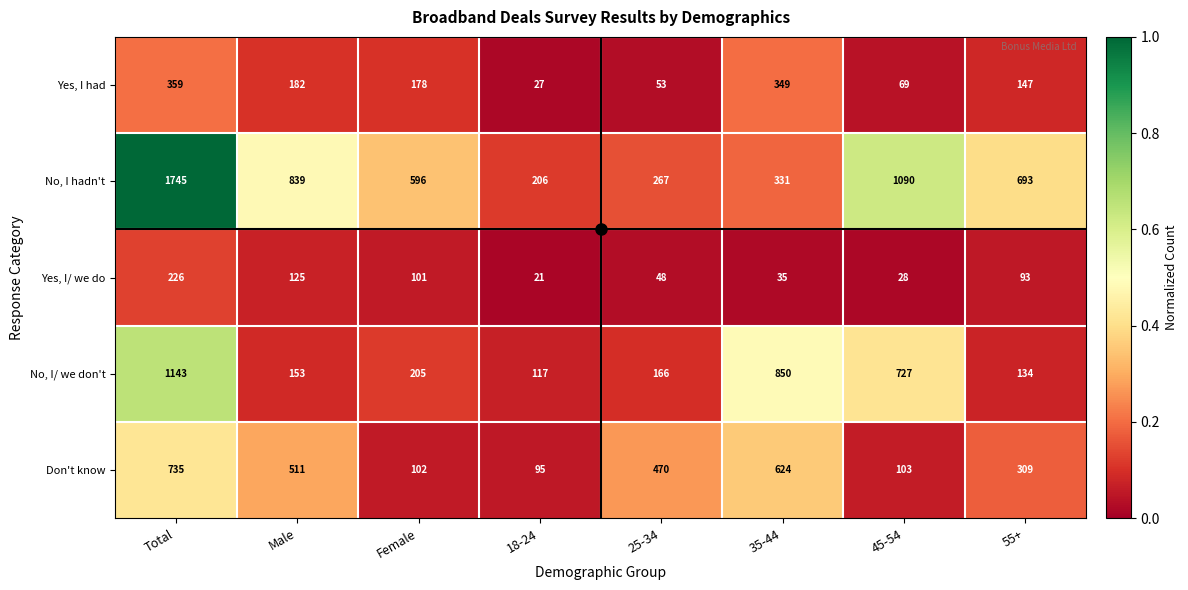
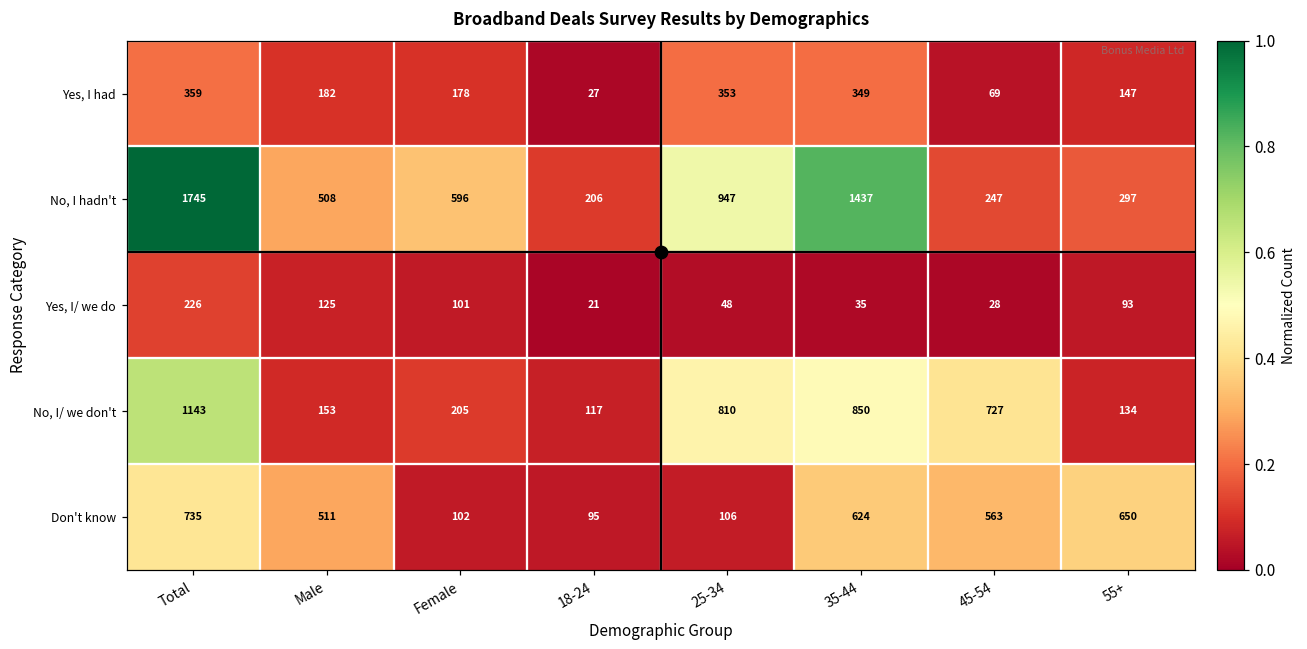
  {
    "Yes, I had": {
      "Total": 359,
      "Male": 182,
      "Female": 178,
      "18-24": 27,
-     "25-34": 53,
+     "25-34": 353,
      "35-44": 349,
      "45-54": 69
    },
    "No, I hadn't": {
      "Total": 1745,
-     "Male": 839,
+     "Male": 508,
      "Female": 596,
      "18-24": 206,
-     "25-34": 267,
-     "35-44": 331,
-     "45-54": 1090,
-     "55+": 693
+     "25-34": 947,
+     "35-44": 1437,
+     "45-54": 247,
+     "55+": 297
    },
    "Yes, I/ we do": {
      "Total": 226,
      "Male": 125,
      "Female": 101,
      "18-24": 21,
      "25-34": 48,
      "35-44": 35,
      "45-54": 28,
      "55+": 93
    },
    "No, I/ we don't": {
      "Total": 1143,
      "Male": 153,
      "Female": 205,
      "18-24": 117,
-     "25-34": 166,
+     "25-34": 810,
      "35-44": 850,
      "45-54": 727,
      "55+": 134
    },
    "Don't know": {
      "Total": 735,
      "Male": 511,
      "Female": 102,
      "18-24": 95,
-     "25-34": 470,
+     "25-34": 106,
      "35-44": 624,
-     "45-54": 103,
-     "55+": 309
+     "45-54": 563,
+     "55+": 650
    }
  }
